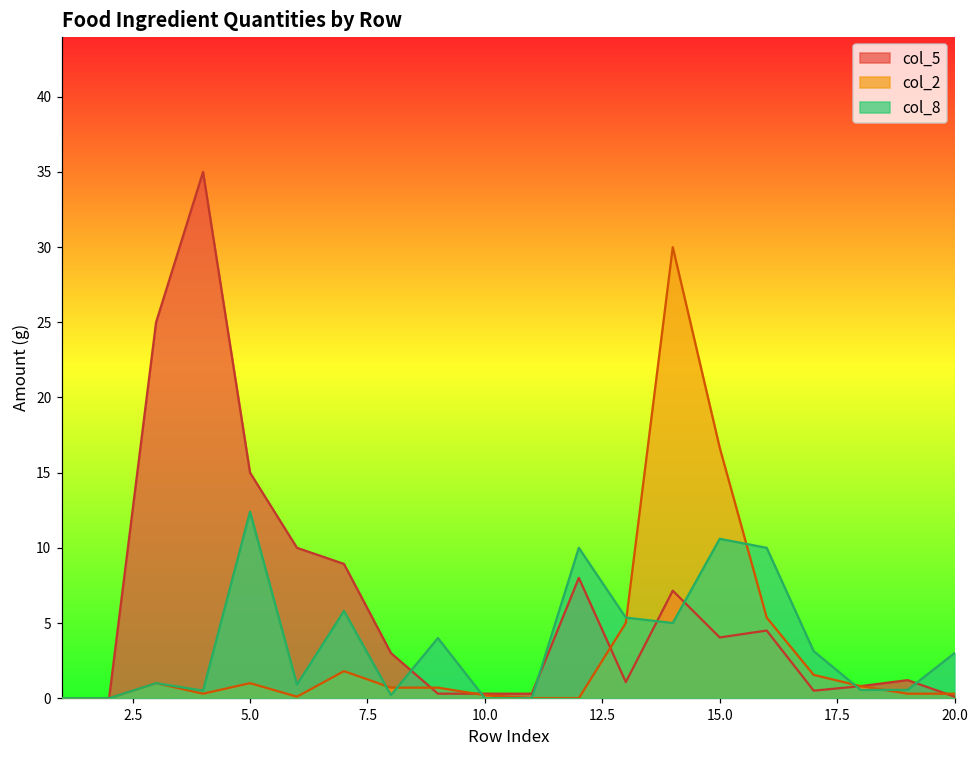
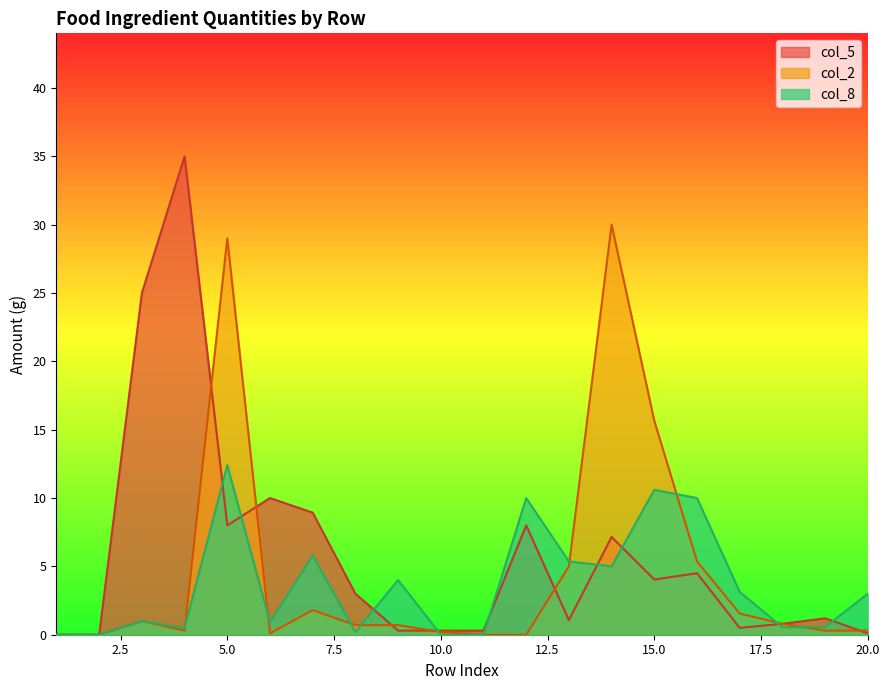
  {
    "col_5": {
-     "5.0": 15,
+     "5.0": 8,
      "15.0": 4,
      "20.0": 0
    },
    "col_2": {
-     "5.0": 1,
-     "15.0": 16.7,
+     "5.0": 29,
+     "15.0": 15.7,
      "20.0": 0.3
    },
    "col_8": {
      "5.0": 12.4,
      "10.0": 0.0,
      "15.0": 10.6,
      "20.0": 3.0
    }
  }
